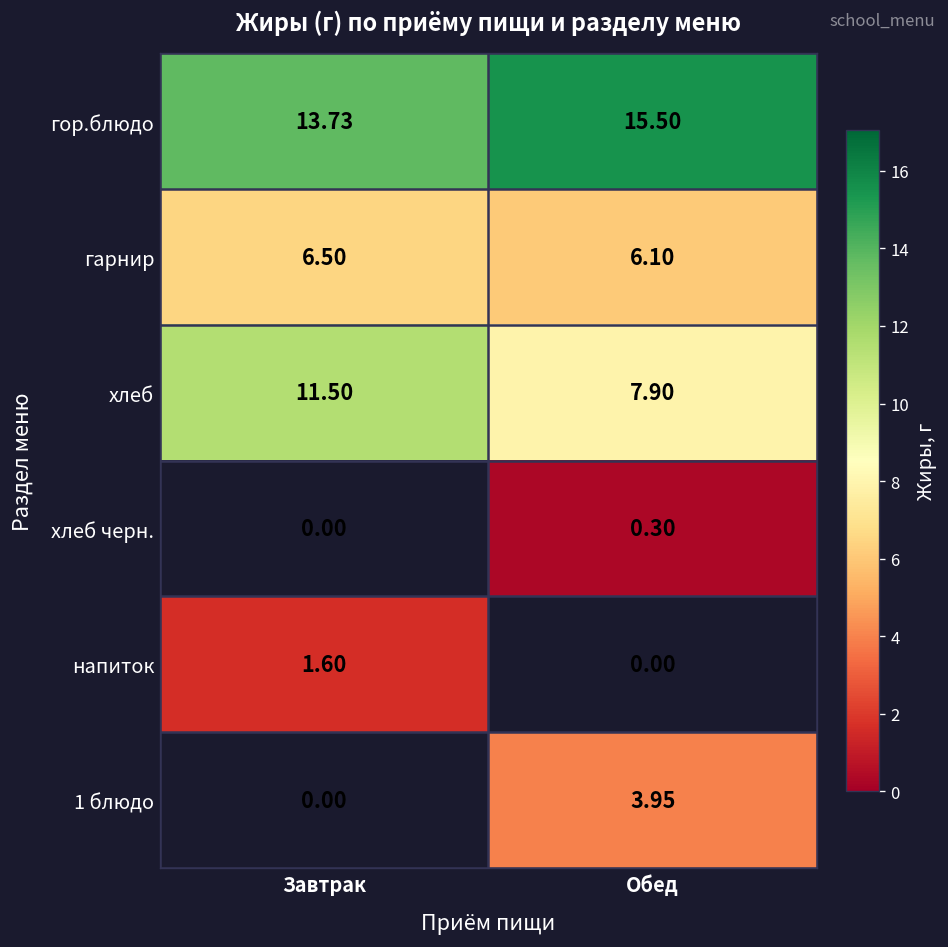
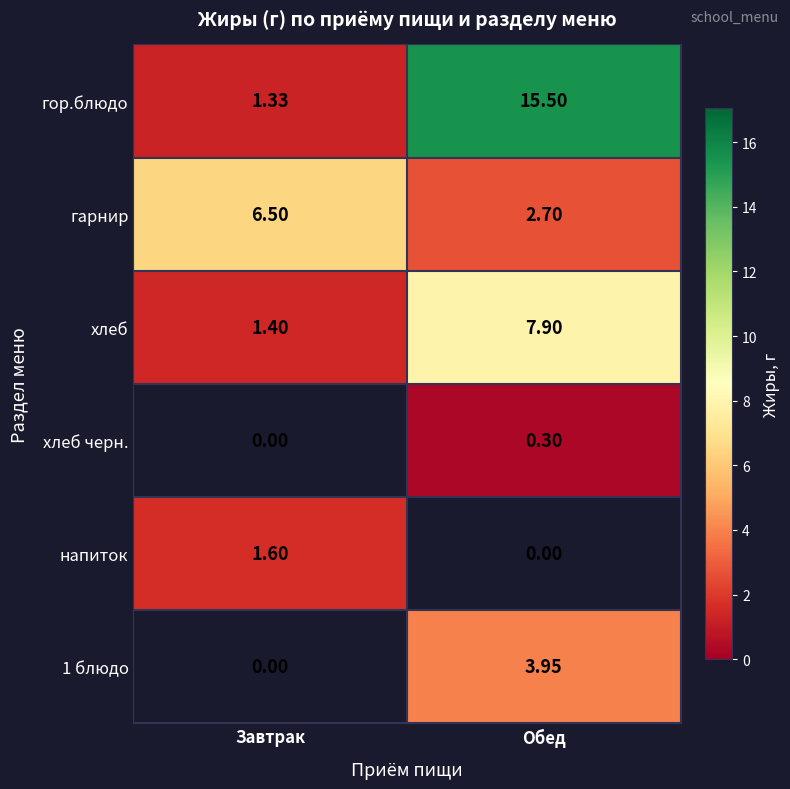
  {
    "гор.блюдо": {
-     "Завтрак": 13.73,
+     "Завтрак": 1.33,
      "Обед": 15.50
    },
    "гарнир": {
      "Завтрак": 6.50,
-     "Обед": 6.10
+     "Обед": 2.70
    },
    "хлеб": {
-     "Завтрак": 11.50,
+     "Завтрак": 1.40,
      "Обед": 7.90
    },
    "хлеб черн.": {
      "Обед": 0.30
    },
    "напиток": {
      "Завтрак": 1.60
    },
    "1 блюдо": {
      "Обед": 3.95
    }
  }
